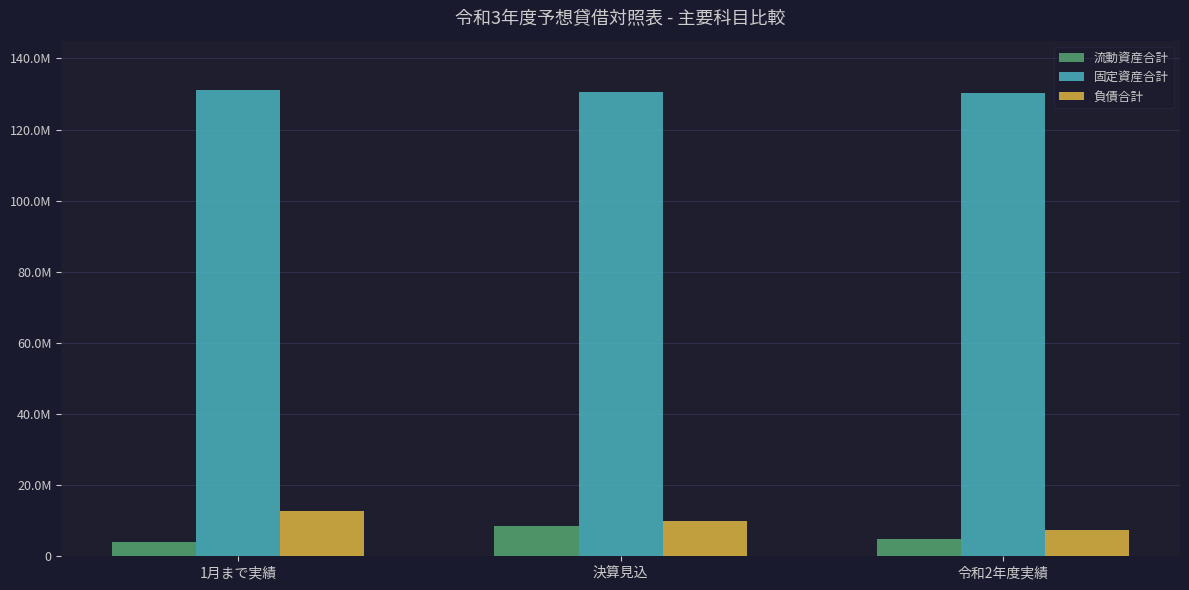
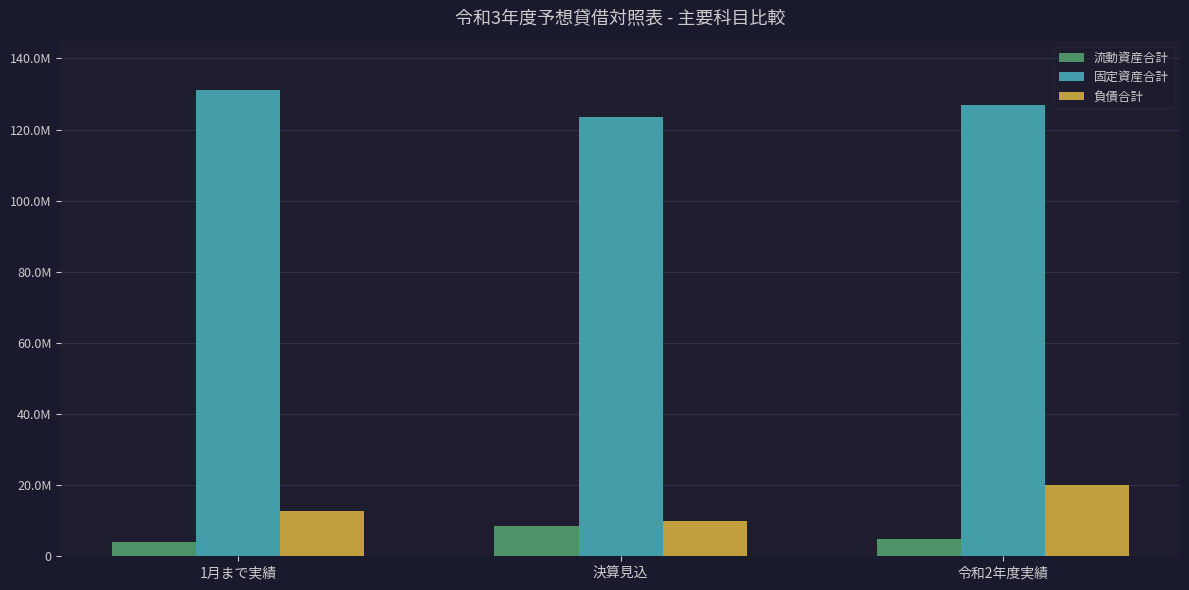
  {
    "流動資産合計": {
      "1月まで実績": 4000000,
      "決算見込": 8000000,
      "令和2年度実績": 5000000
    },
    "固定資産合計": {
      "1月まで実績": 131000000,
-     "決算見込": 131000000,
-     "令和2年度実績": 130000000
+     "決算見込": 123000000,
+     "令和2年度実績": 127000000
    },
    "負債合計": {
      "1月まで実績": 13000000,
      "決算見込": 10000000,
-     "令和2年度実績": 8000000
+     "令和2年度実績": 20000000
    }
  }
